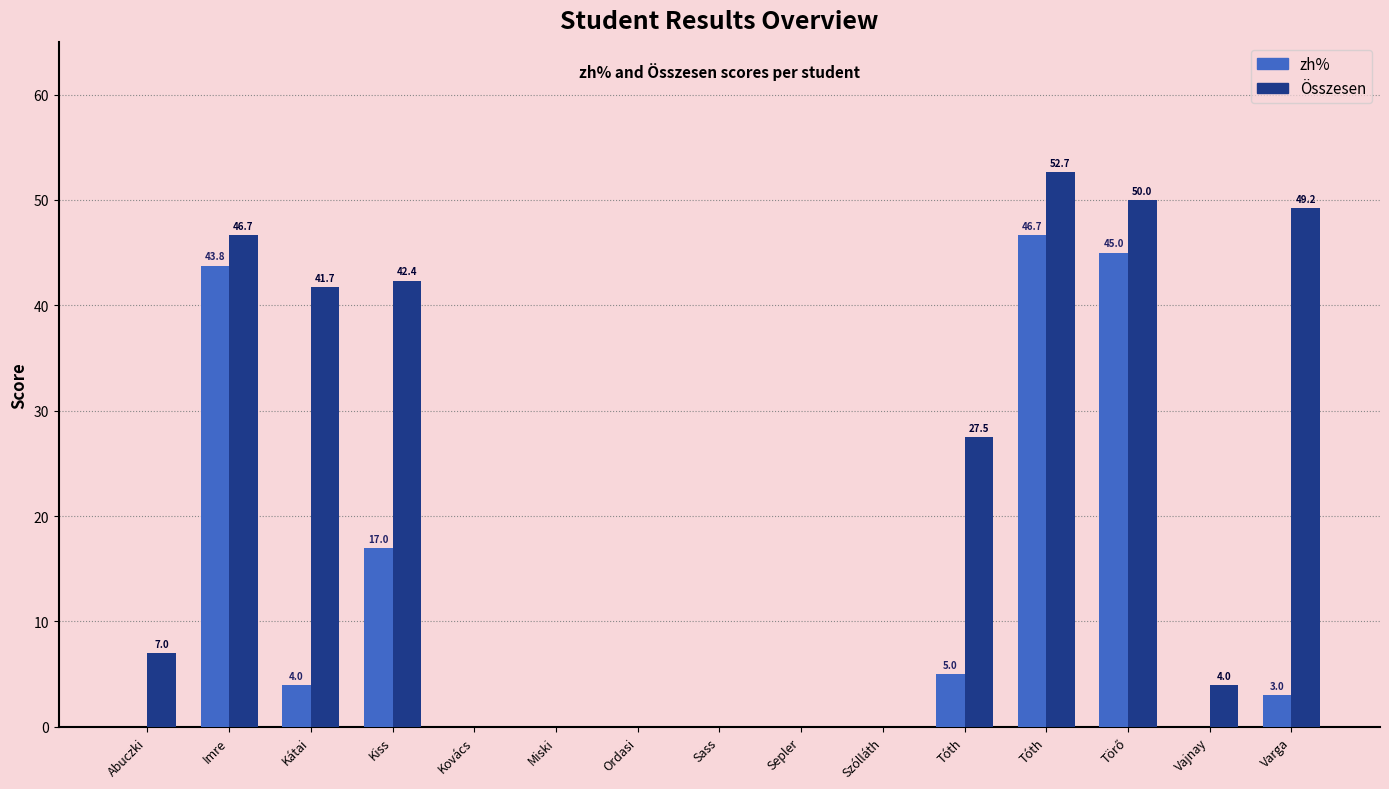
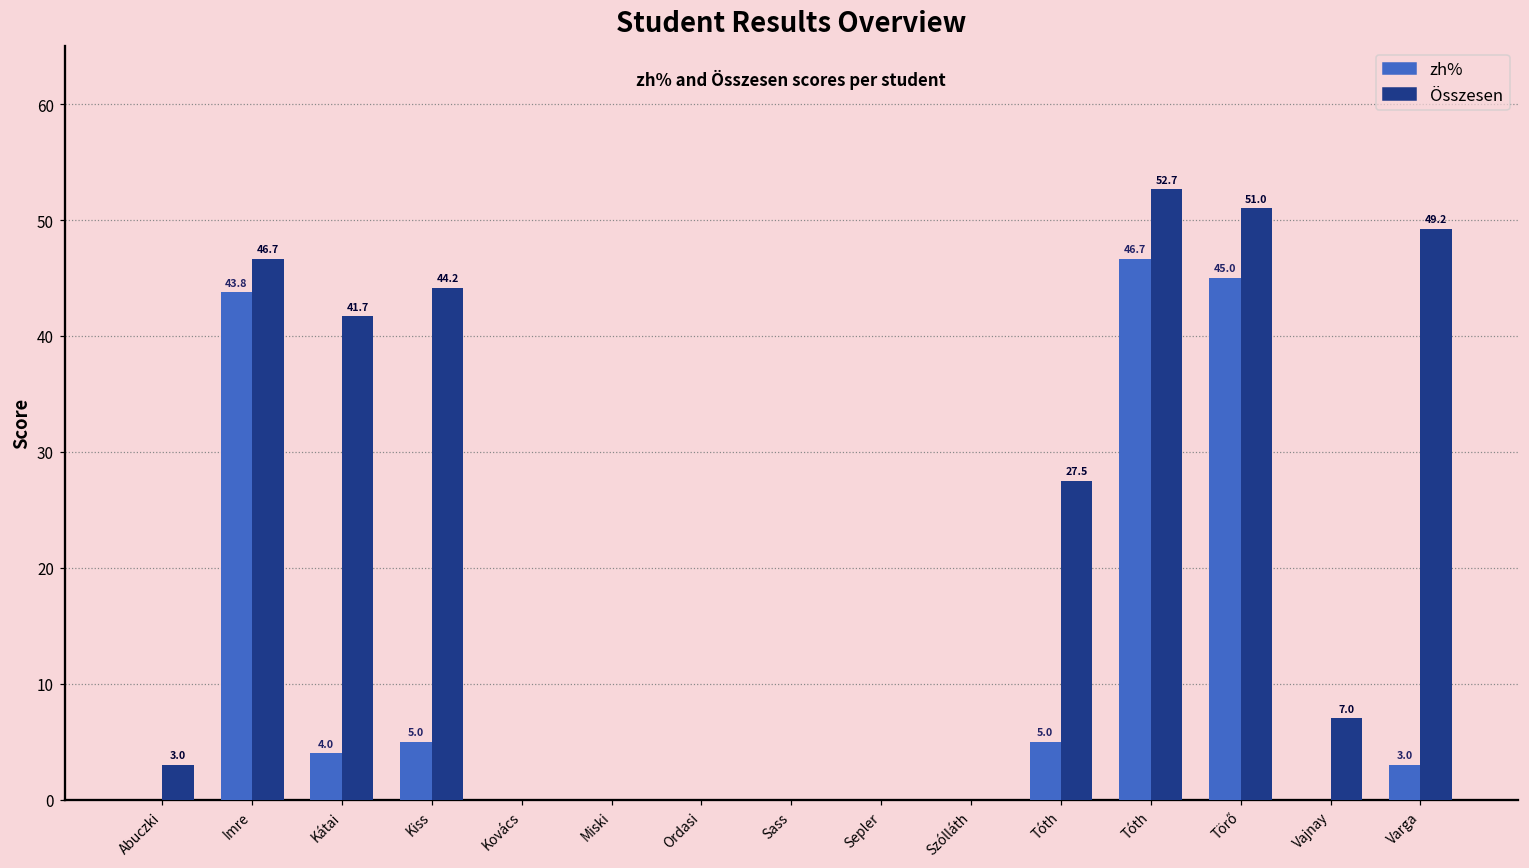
  {
    "zh%": {
      "Imre": 43.8,
      "Kátai": 4.0,
-     "Kiss": 17.0,
+     "Kiss": 5.0,
      "Törő": 45.0,
      "Varga": 3.0
    },
    "Összesen": {
-     "Abuczki": 7.0,
+     "Abuczki": 3.0,
      "Imre": 46.7,
      "Kátai": 41.7,
-     "Kiss": 42.4,
-     "Törő": 50.0,
-     "Vajnay": 4.0,
+     "Kiss": 44.2,
+     "Törő": 51.0,
+     "Vajnay": 7.0,
      "Varga": 49.2
    }
  }
